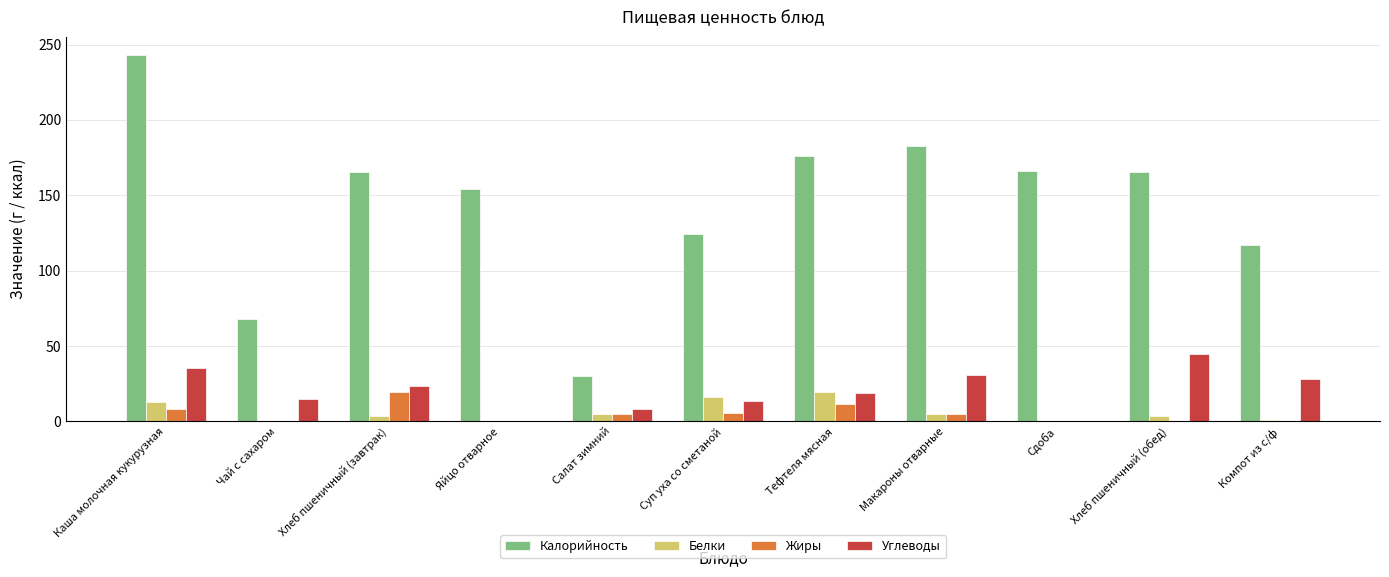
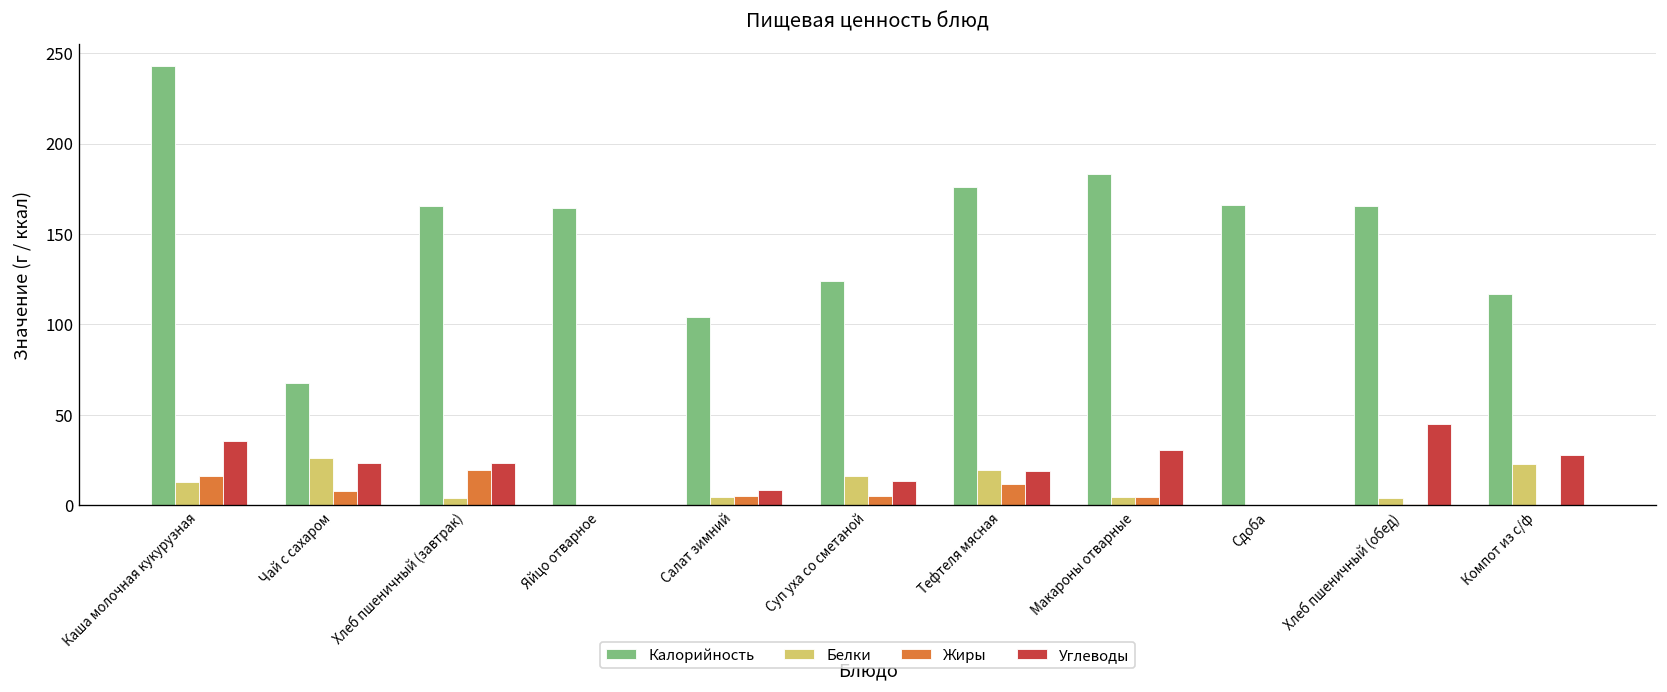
  {
    "Калорийность": {
      "Каша молочная кукурузная": 243,
      "Чай с сахаром": 68,
      "Хлеб пшеничный (завтрак)": 165,
-     "Яйцо отварное": 154,
-     "Салат зимний": 30,
+     "Яйцо отварное": 164,
+     "Салат зимний": 104,
      "Суп уха со сметаной": 124,
      "Тефтеля мясная": 176,
      "Макароны отварные": 183,
      "Сдоба": 166,
      "Хлеб пшеничный (обед)": 165,
      "Компот из с/ф": 117
    },
    "Белки": {
      "Каша молочная кукурузная": 13,
-     "Чай с сахаром": 0,
+     "Чай с сахаром": 26,
      "Хлеб пшеничный (завтрак)": 4,
      "Яйцо отварное": 0,
      "Салат зимний": 5,
      "Суп уха со сметаной": 16,
      "Тефтеля мясная": 20,
      "Макароны отварные": 5,
      "Сдоба": 0,
      "Хлеб пшеничный (обед)": 4,
-     "Компот из с/ф": 1
+     "Компот из с/ф": 23
    },
    "Жиры": {
-     "Каша молочная кукурузная": 8,
-     "Чай с сахаром": 0,
+     "Каша молочная кукурузная": 16,
+     "Чай с сахаром": 8,
      "Хлеб пшеничный (завтрак)": 19,
      "Яйцо отварное": 0,
      "Салат зимний": 5,
      "Суп уха со сметаной": 5,
      "Тефтеля мясная": 12,
      "Макароны отварные": 5,
      "Сдоба": 0,
      "Компот из с/ф": 0
    },
    "Углеводы": {
      "Каша молочная кукурузная": 35,
-     "Чай с сахаром": 15,
+     "Чай с сахаром": 23,
      "Хлеб пшеничный (завтрак)": 23,
      "Яйцо отварное": 0,
      "Салат зимний": 8,
      "Суп уха со сметаной": 14,
      "Тефтеля мясная": 19,
      "Макароны отварные": 31,
      "Сдоба": 0,
      "Хлеб пшеничный (обед)": 45,
      "Компот из с/ф": 28
    }
  }
